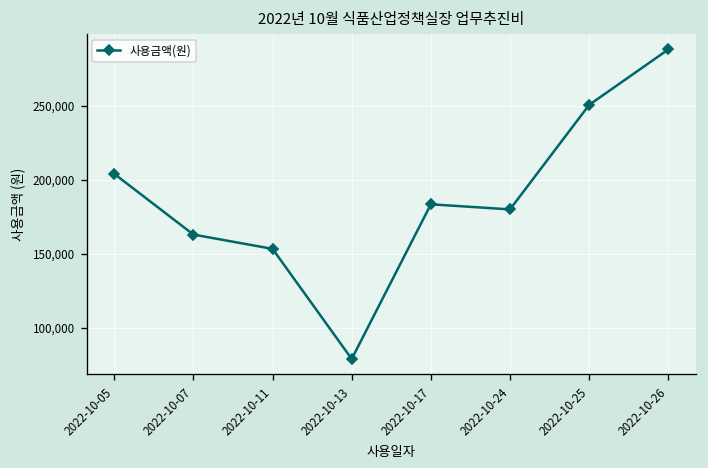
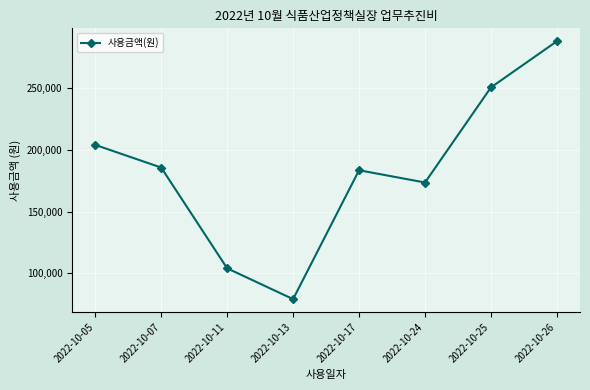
  {
    "2022-10-05": "204,000",
-   "2022-10-07": "163,000",
-   "2022-10-11": "153,000",
+   "2022-10-07": "186,000",
+   "2022-10-11": "104,000",
    "2022-10-13": "79,000",
    "2022-10-17": "183,000",
-   "2022-10-24": "180,000",
+   "2022-10-24": "174,000",
    "2022-10-25": "251,000",
    "2022-10-26": "288,000"
  }
